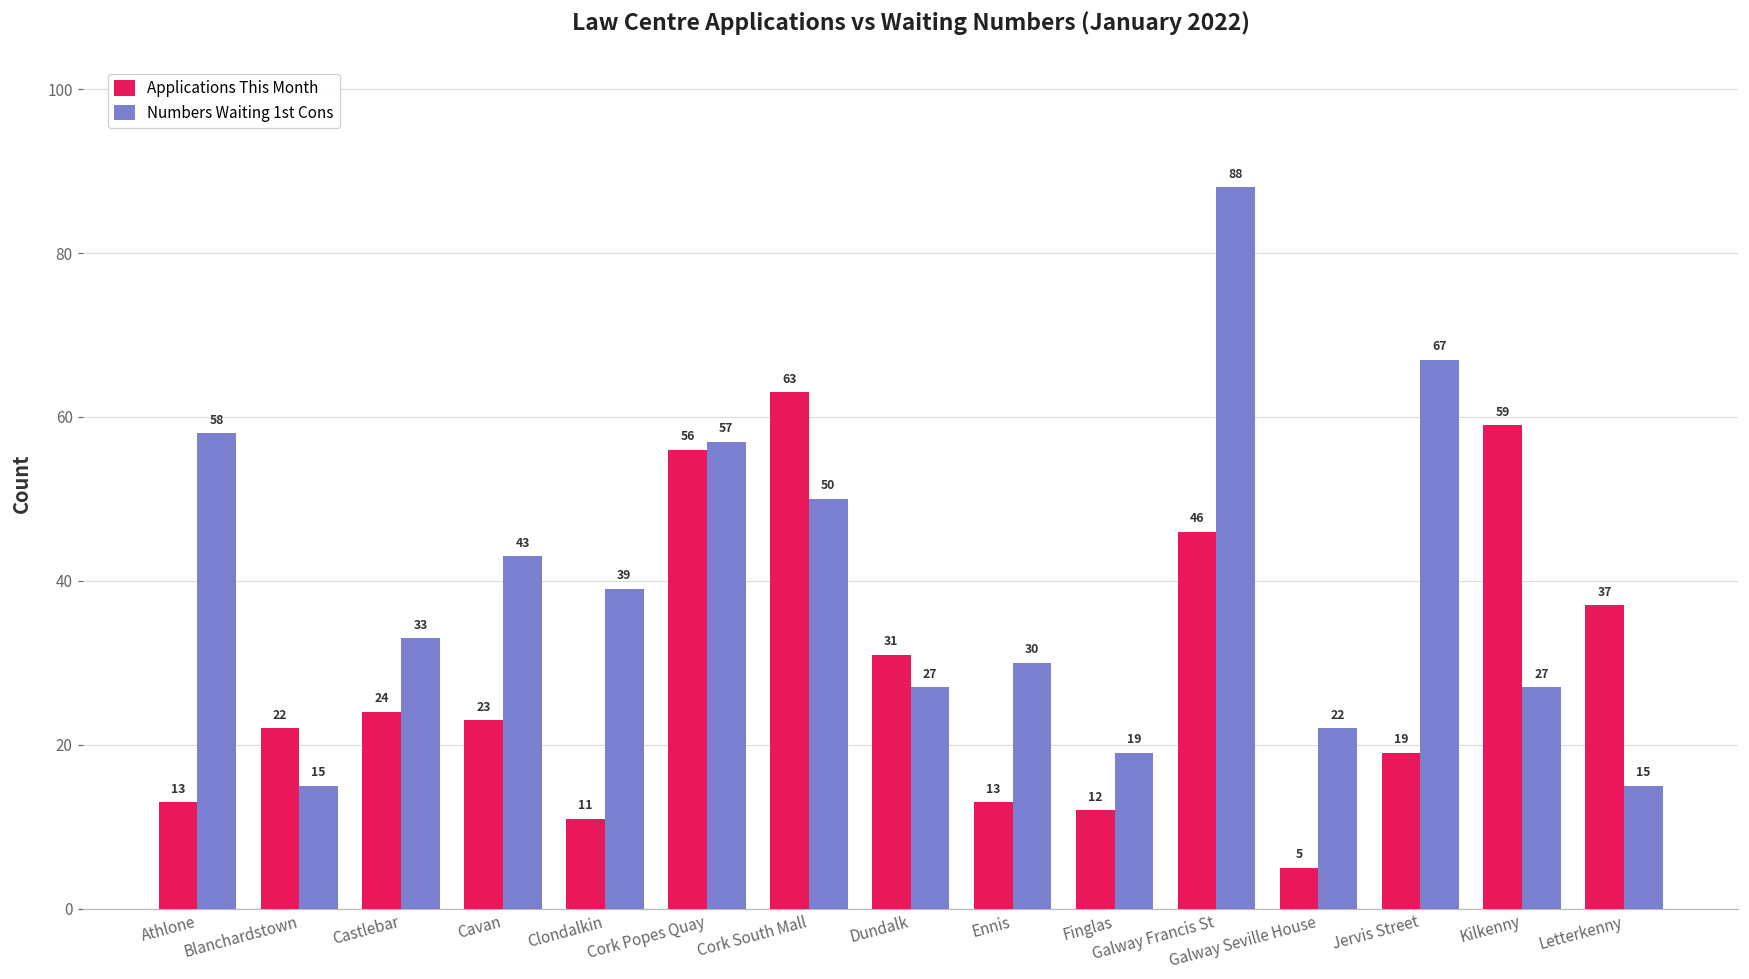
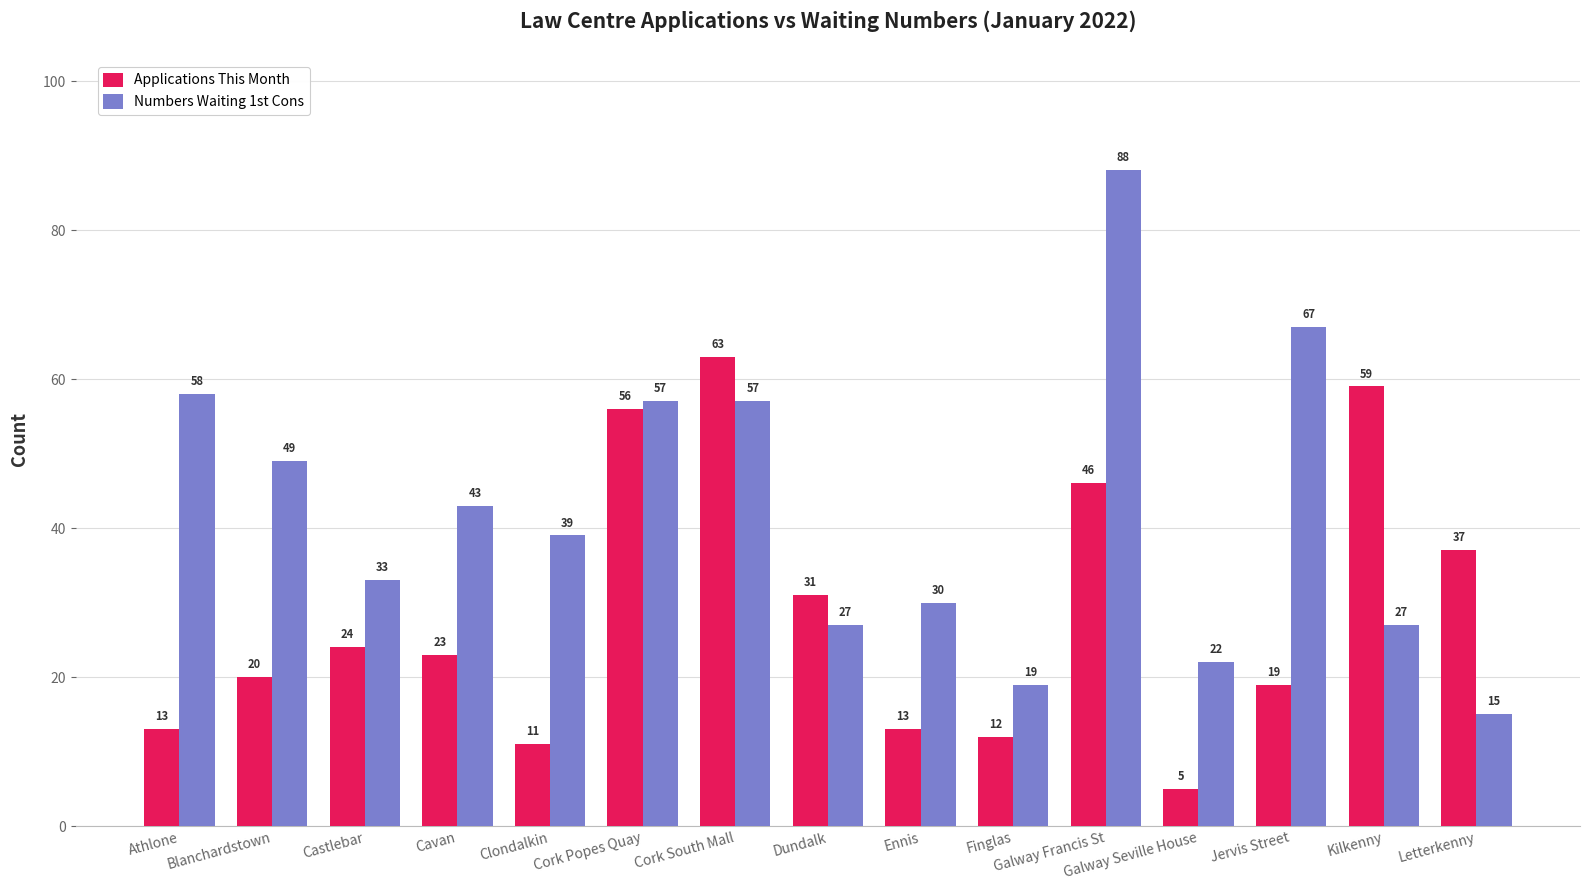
  {
    "Applications This Month": {
      "Athlone": 13,
-     "Blanchardstown": 22,
+     "Blanchardstown": 20,
      "Castlebar": 24,
      "Cavan": 23,
      "Clondalkin": 11,
      "Cork Popes Quay": 56,
      "Cork South Mall": 63,
      "Dundalk": 31,
      "Ennis": 13,
      "Finglas": 12,
      "Galway Francis St": 46,
      "Galway Seville House": 5,
      "Jervis Street": 19,
      "Kilkenny": 59,
      "Letterkenny": 37
    },
    "Numbers Waiting 1st Cons": {
      "Athlone": 58,
-     "Blanchardstown": 15,
+     "Blanchardstown": 49,
      "Castlebar": 33,
      "Cavan": 43,
      "Clondalkin": 39,
      "Cork Popes Quay": 57,
-     "Cork South Mall": 50,
+     "Cork South Mall": 57,
      "Dundalk": 27,
      "Ennis": 30,
      "Finglas": 19,
      "Galway Francis St": 88,
      "Galway Seville House": 22,
      "Jervis Street": 67,
      "Kilkenny": 27,
      "Letterkenny": 15
    }
  }
